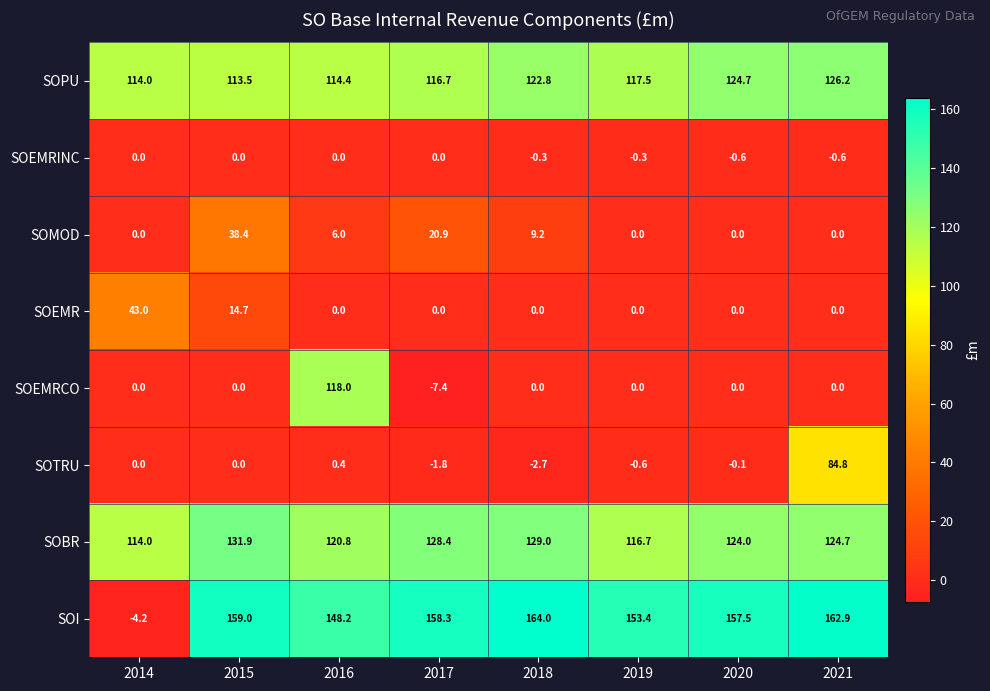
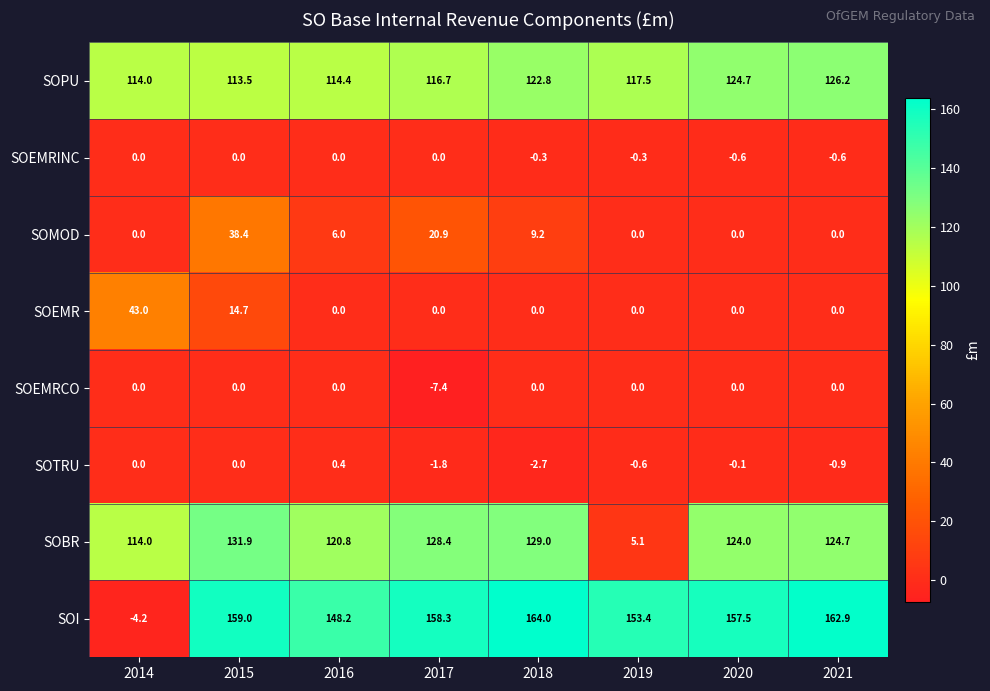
  {
    "SOPU": {
      "2014": 114.0,
      "2015": 113.5,
      "2016": 114.4,
      "2017": 116.7,
      "2018": 122.8,
      "2019": 117.5,
      "2020": 124.7,
      "2021": 126.2
    },
    "SOEMRINC": {
      "2014": 0.0,
      "2015": 0.0,
      "2016": 0.0,
      "2017": 0.0,
      "2018": -0.3,
      "2019": -0.3,
      "2020": -0.6,
      "2021": -0.6
    },
    "SOMOD": {
      "2014": 0.0,
      "2015": 38.4,
      "2016": 6.0,
      "2017": 20.9,
      "2018": 9.2,
      "2019": 0.0,
      "2020": 0.0,
      "2021": 0.0
    },
    "SOEMR": {
      "2014": 43.0,
      "2015": 14.7,
      "2016": 0.0,
      "2017": 0.0,
      "2018": 0.0,
      "2019": 0.0,
      "2020": 0.0,
      "2021": 0.0
    },
    "SOEMRCO": {
      "2014": 0.0,
      "2015": 0.0,
-     "2016": 118.0,
+     "2016": 0.0,
      "2017": -7.4,
      "2018": 0.0,
      "2019": 0.0,
      "2020": 0.0,
      "2021": 0.0
    },
    "SOTRU": {
      "2014": 0.0,
      "2015": 0.0,
      "2016": 0.4,
      "2017": -1.8,
      "2018": -2.7,
      "2019": -0.6,
      "2020": -0.1,
-     "2021": 84.8
+     "2021": -0.9
    },
    "SOBR": {
      "2014": 114.0,
      "2015": 131.9,
      "2016": 120.8,
      "2017": 128.4,
      "2018": 129.0,
-     "2019": 116.7,
+     "2019": 5.1,
      "2020": 124.0,
      "2021": 124.7
    },
    "SOI": {
      "2014": -4.2,
      "2015": 159.0,
      "2016": 148.2,
      "2017": 158.3,
      "2018": 164.0,
      "2019": 153.4,
      "2020": 157.5,
      "2021": 162.9
    }
  }
